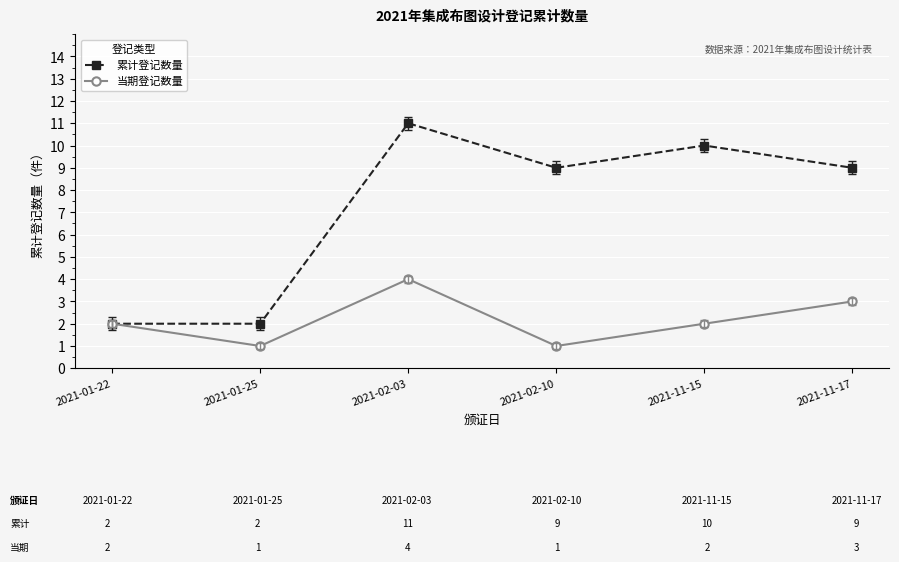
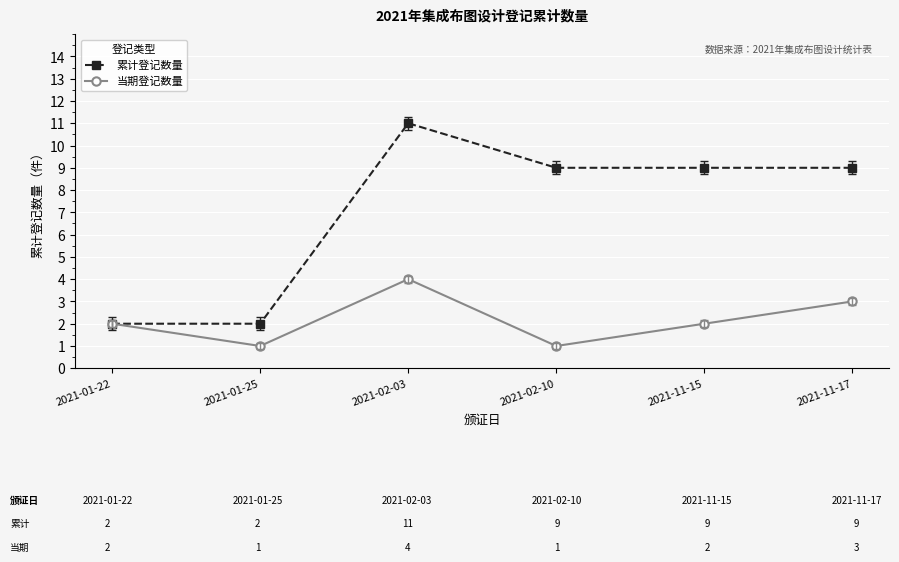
  {
    "累计登记数量": {
-     "2021-11-15": 10
+     "2021-11-15": 9
    },
    "当期登记数量": {
      "2021-01-25": 1.0,
      "2021-02-03": 4.0,
      "2021-02-10": 1.0,
      "2021-11-15": 2.0,
      "2021-11-17": 3.0
    }
  }
